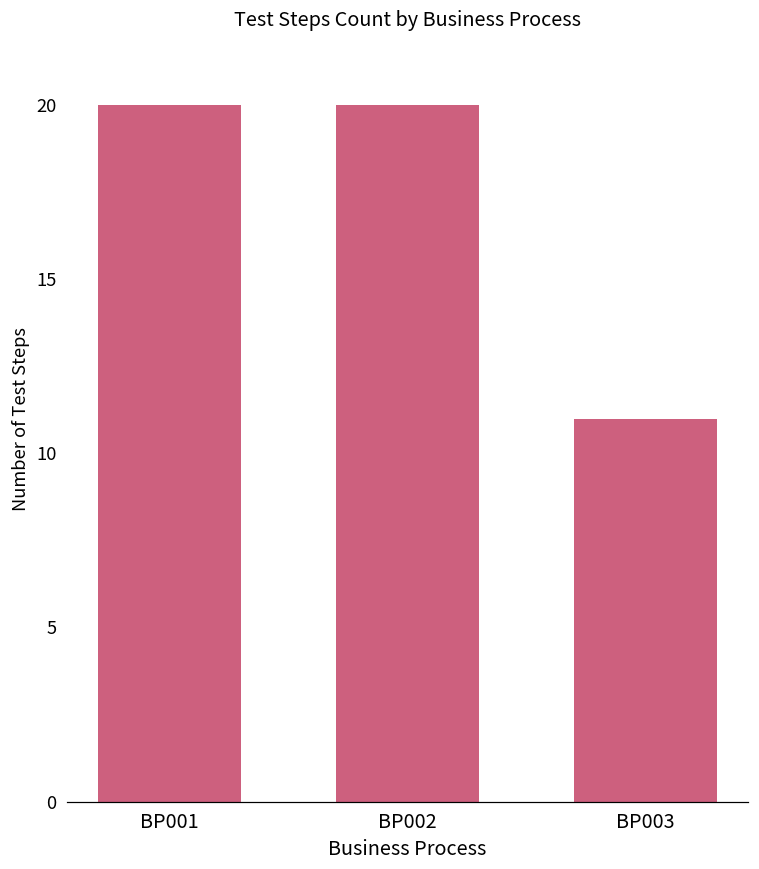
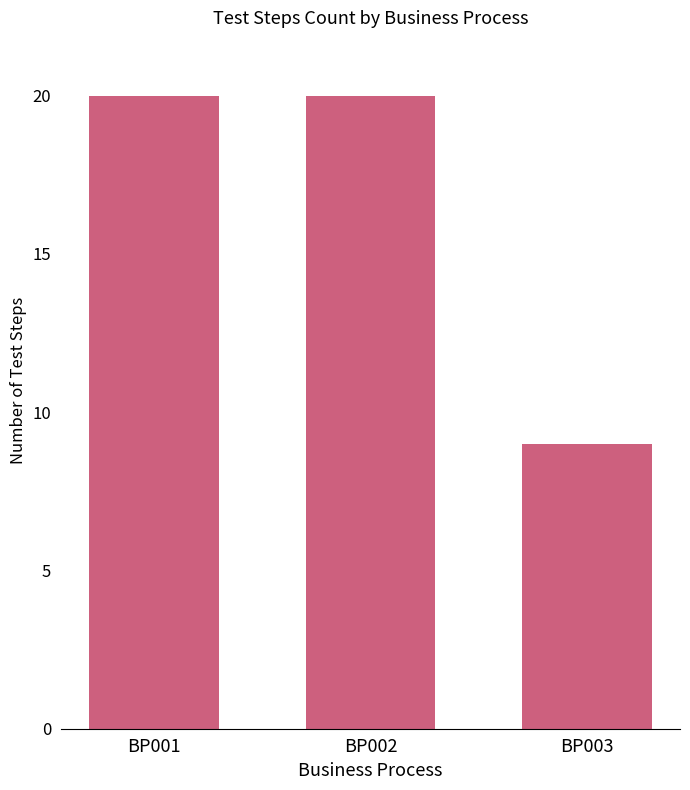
  {
    "BP001": 20,
    "BP002": 20,
-   "BP003": 11
+   "BP003": 9
  }
